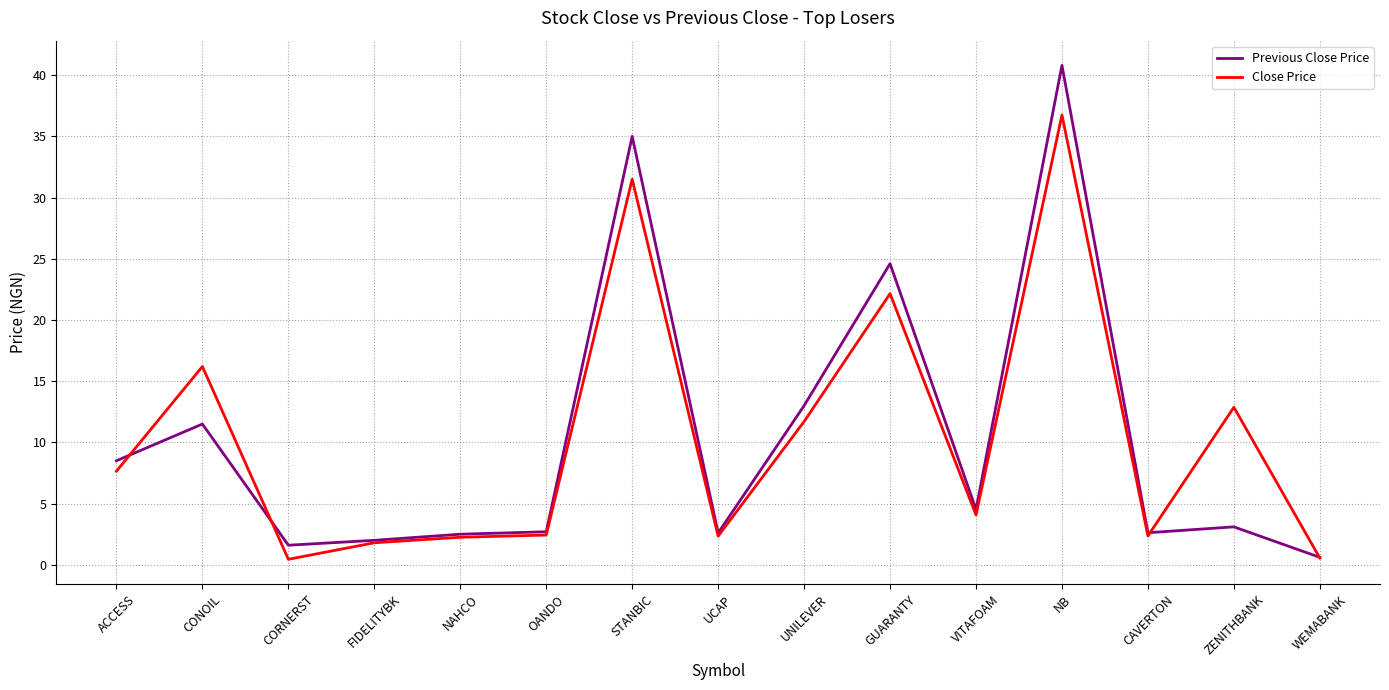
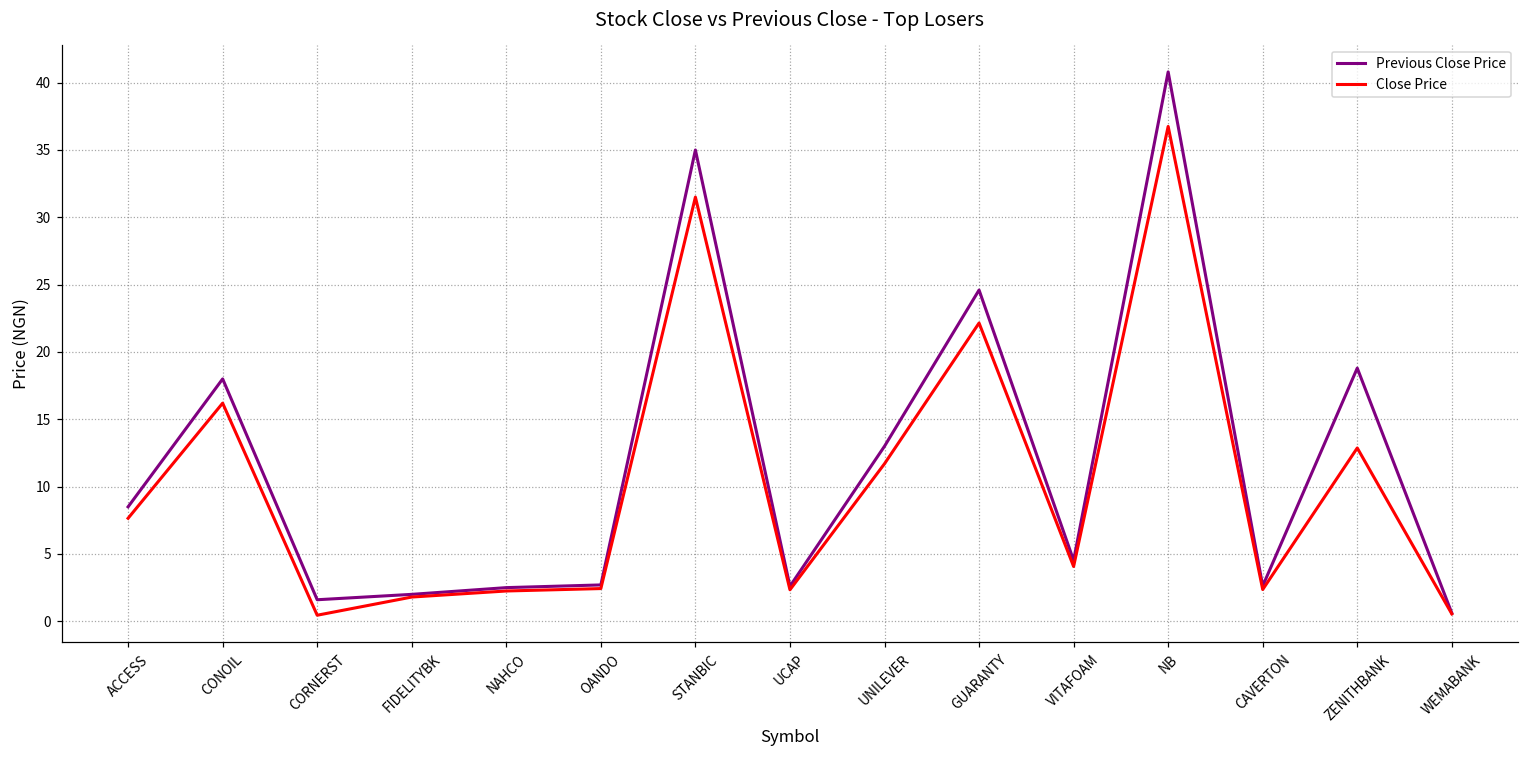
  {
    "Previous Close Price": {
      "ACCESS": 8.5,
-     "CONOIL": 11.5,
+     "CONOIL": 18.0,
      "CORNERST": 1.6,
      "NAHCO": 2.5,
      "OANDO": 2.7,
      "STANBIC": 35.0,
      "UCAP": 2.6,
      "UNILEVER": 13.0,
      "GUARANTY": 24.6,
      "VITAFOAM": 4.5,
      "NB": 40.8,
      "CAVERTON": 2.6,
-     "ZENITHBANK": 3.1
+     "ZENITHBANK": 18.8
    },
    "Close Price": {
      "ACCESS": 7.7,
      "CONOIL": 16.2,
      "CORNERST": 0.5,
      "NAHCO": 2.3,
      "OANDO": 2.4,
      "STANBIC": 31.5,
      "UCAP": 2.3,
      "UNILEVER": 11.7,
      "GUARANTY": 22.2,
      "VITAFOAM": 4.1,
      "NB": 36.8,
      "CAVERTON": 2.4,
      "ZENITHBANK": 12.9
    }
  }
